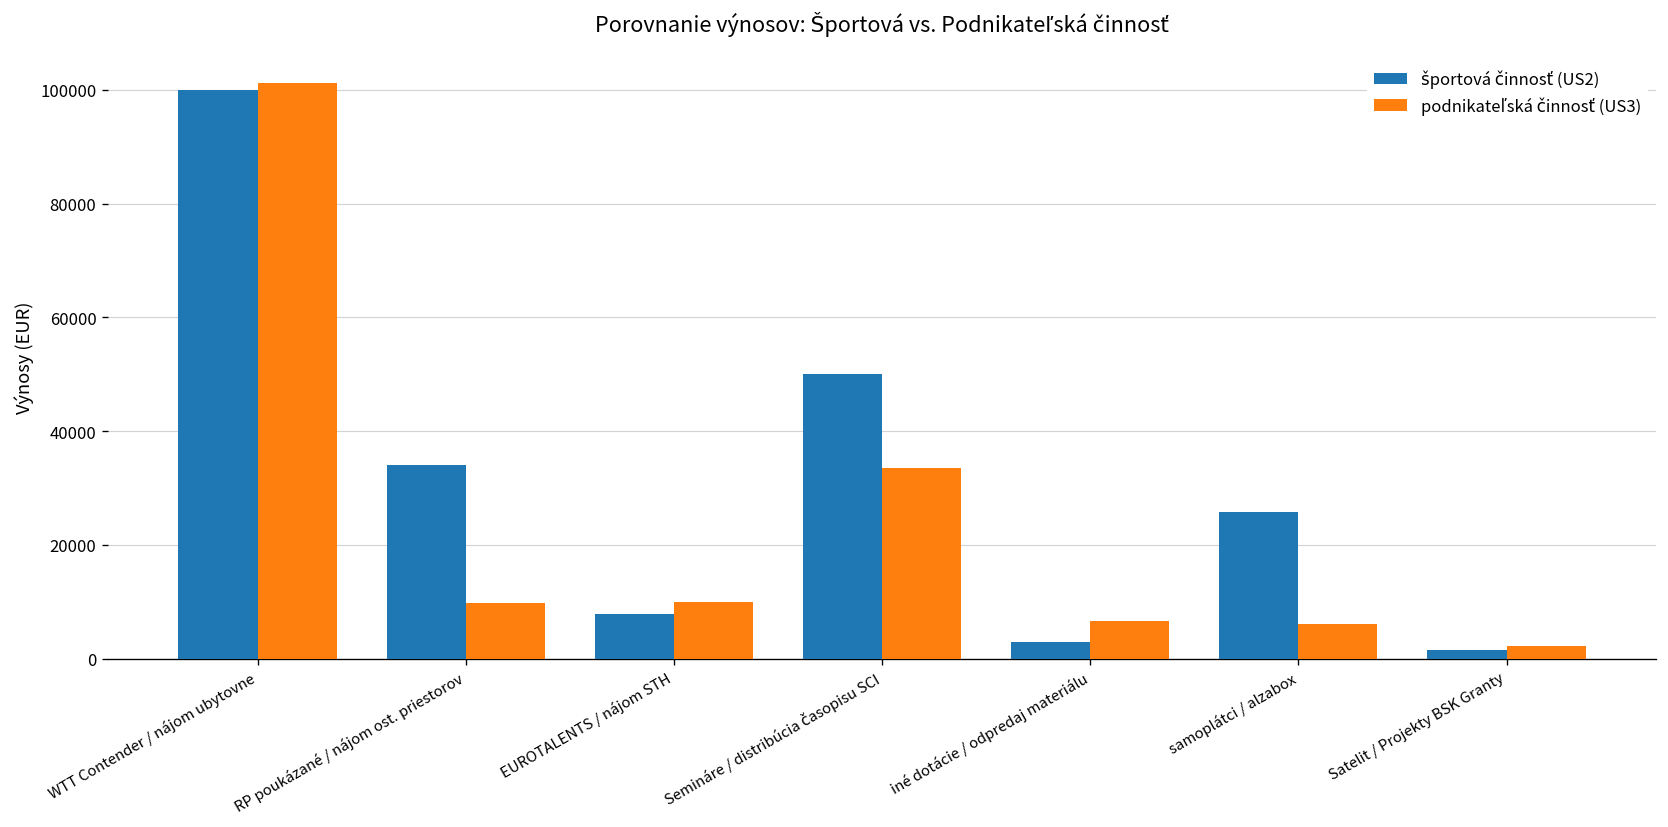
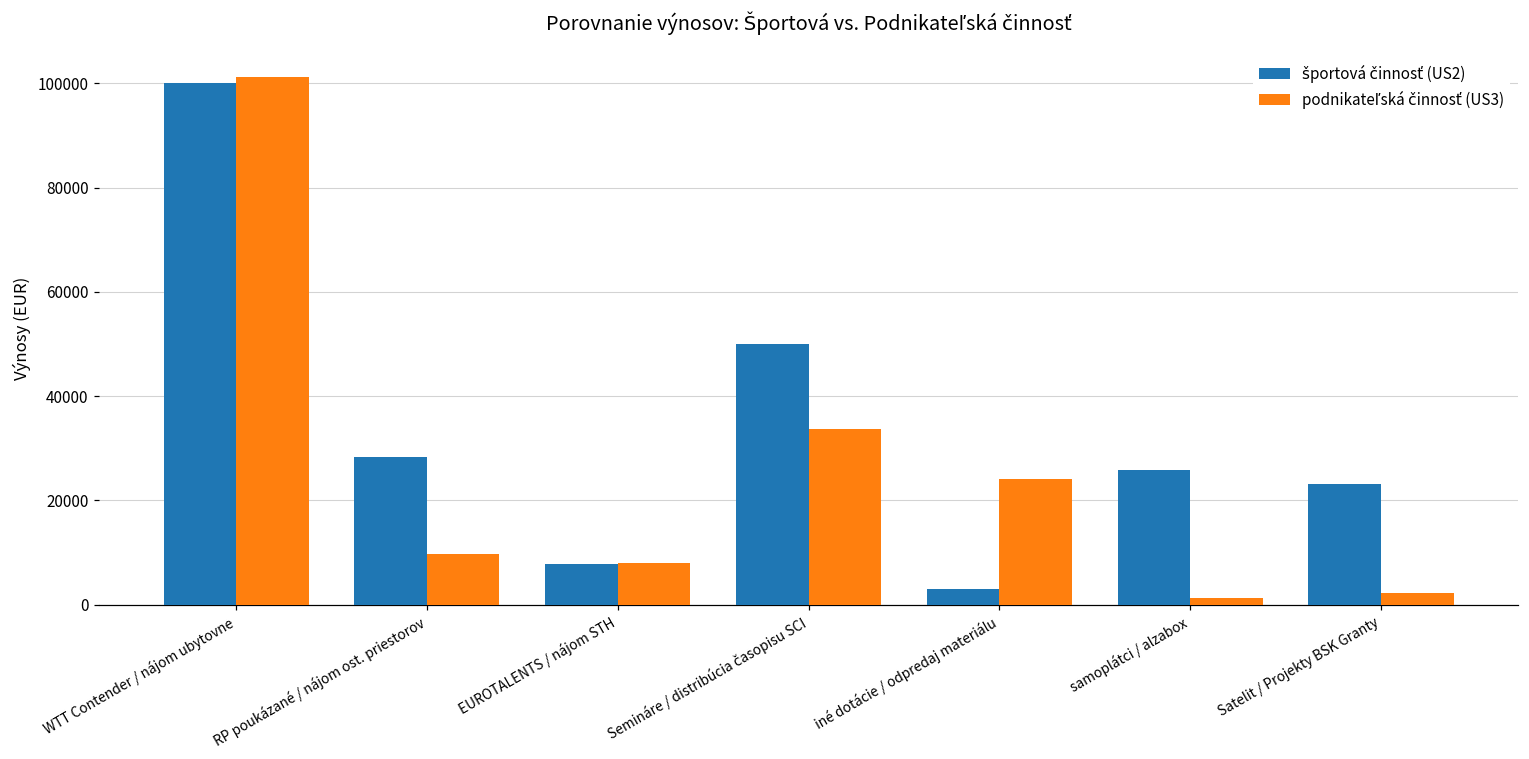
  {
    "športová činnosť (US2)": {
      "WTT Contender / nájom ubytovne": 100000,
-     "RP poukázané / nájom ost. priestorov": 34000,
+     "RP poukázané / nájom ost. priestorov": 28000,
      "EUROTALENTS / nájom STH": 8000,
      "Semináre / distribúcia časopisu SCI": 50000,
      "iné dotácie / odpredaj materiálu": 3000,
      "samoplátci / alzabox": 26000,
-     "Satelit / Projekty BSK Granty": 2000
+     "Satelit / Projekty BSK Granty": 23000
    },
    "podnikateľská činnosť (US3)": {
      "WTT Contender / nájom ubytovne": 101000,
      "RP poukázané / nájom ost. priestorov": 10000,
-     "EUROTALENTS / nájom STH": 10000,
+     "EUROTALENTS / nájom STH": 8000,
      "Semináre / distribúcia časopisu SCI": 34000,
-     "iné dotácie / odpredaj materiálu": 7000,
-     "samoplátci / alzabox": 6000,
+     "iné dotácie / odpredaj materiálu": 24000,
+     "samoplátci / alzabox": 1000,
      "Satelit / Projekty BSK Granty": 2000
    }
  }
